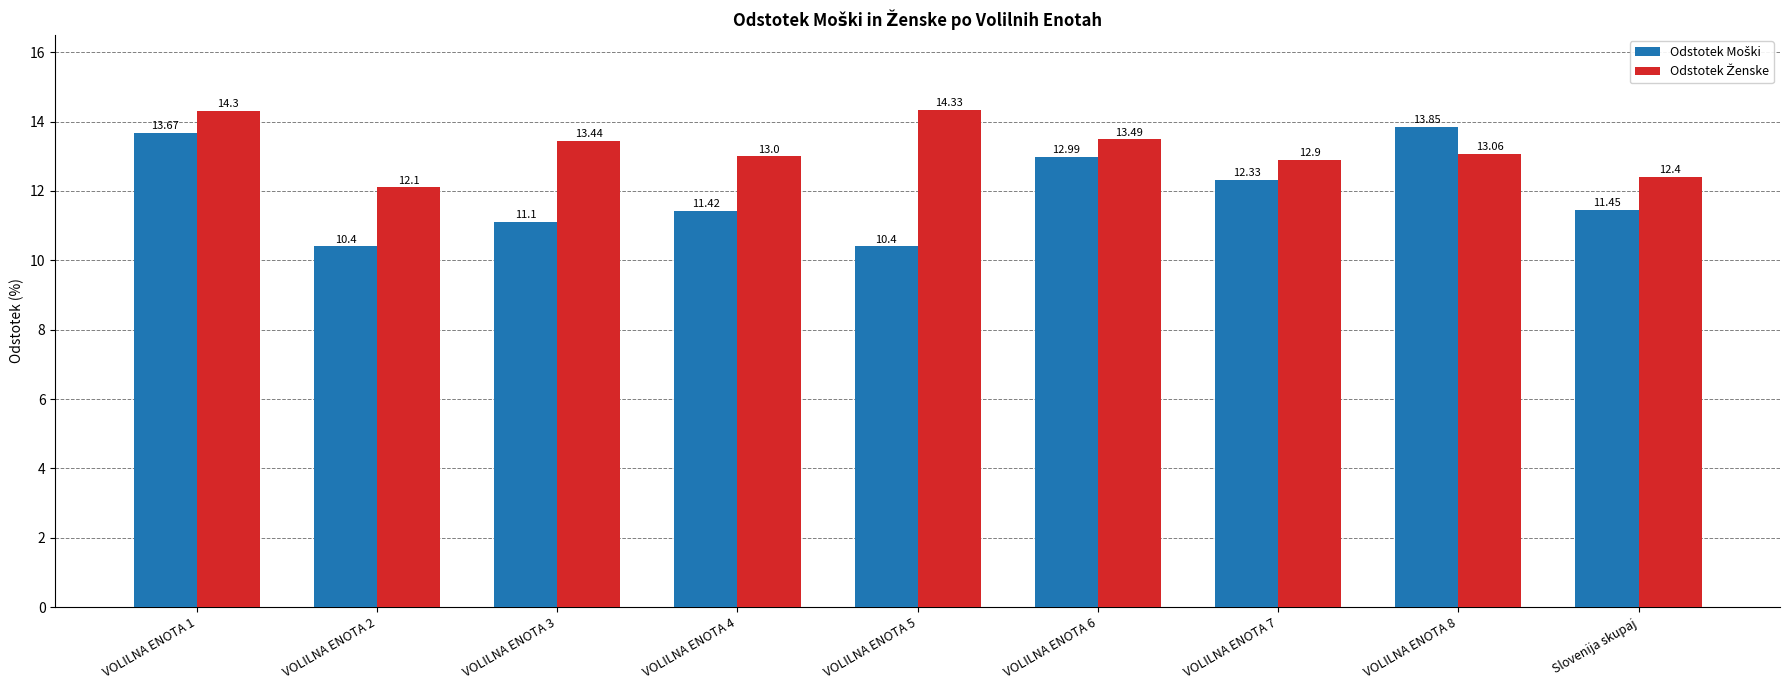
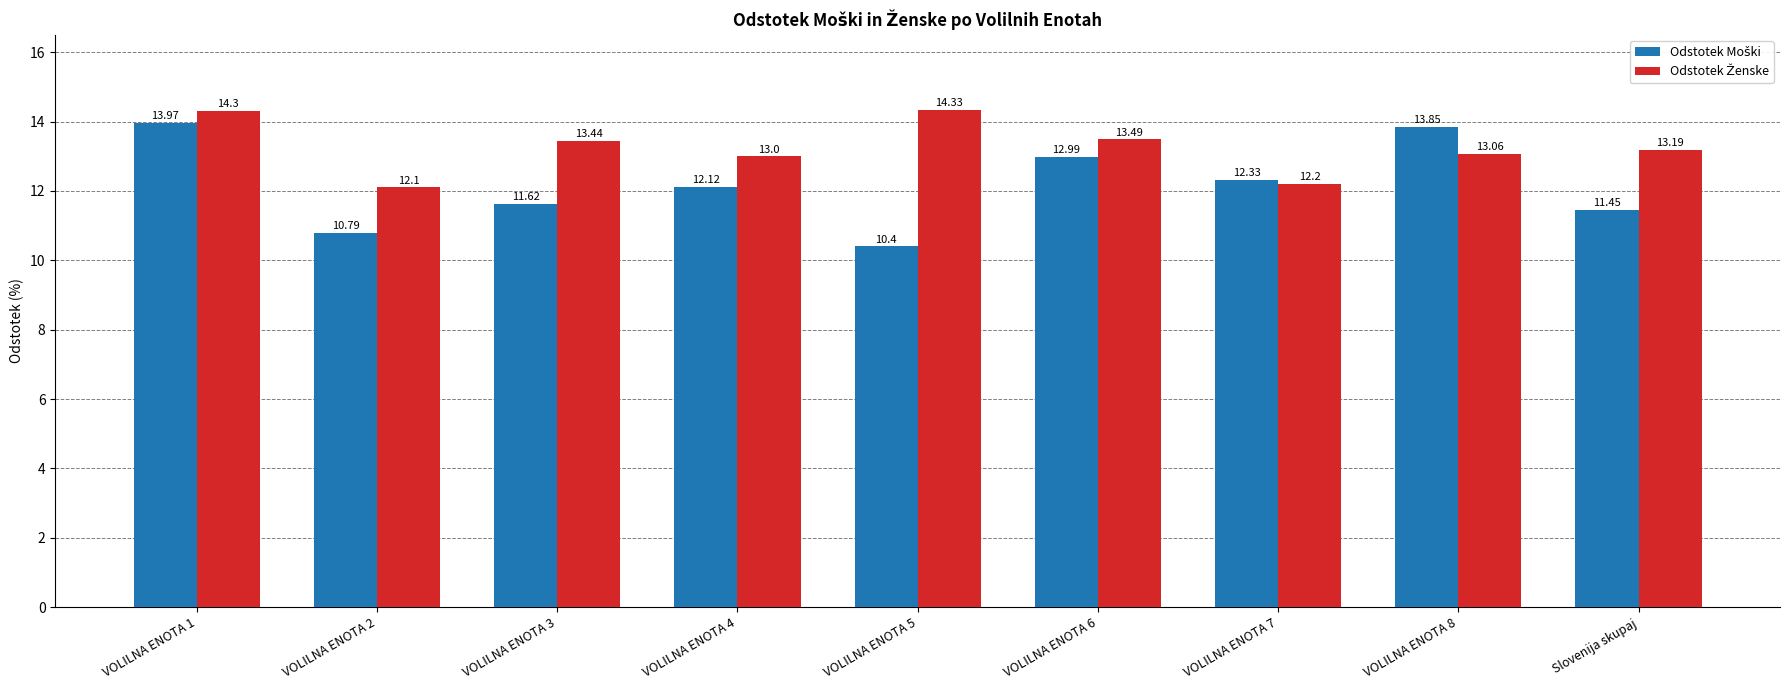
  {
    "Odstotek Moški": {
-     "VOLILNA ENOTA 1": 13.67,
-     "VOLILNA ENOTA 2": 10.4,
-     "VOLILNA ENOTA 3": 11.1,
-     "VOLILNA ENOTA 4": 11.42,
+     "VOLILNA ENOTA 1": 13.97,
+     "VOLILNA ENOTA 2": 10.79,
+     "VOLILNA ENOTA 3": 11.62,
+     "VOLILNA ENOTA 4": 12.12,
      "VOLILNA ENOTA 5": 10.4,
      "VOLILNA ENOTA 6": 12.99,
      "VOLILNA ENOTA 7": 12.33,
      "VOLILNA ENOTA 8": 13.85,
      "Slovenija skupaj": 11.45
    },
    "Odstotek Ženske": {
      "VOLILNA ENOTA 1": 14.3,
      "VOLILNA ENOTA 2": 12.1,
      "VOLILNA ENOTA 3": 13.44,
      "VOLILNA ENOTA 4": 13.0,
      "VOLILNA ENOTA 5": 14.33,
      "VOLILNA ENOTA 6": 13.49,
-     "VOLILNA ENOTA 7": 12.9,
+     "VOLILNA ENOTA 7": 12.2,
      "VOLILNA ENOTA 8": 13.06,
-     "Slovenija skupaj": 12.4
+     "Slovenija skupaj": 13.19
    }
  }
